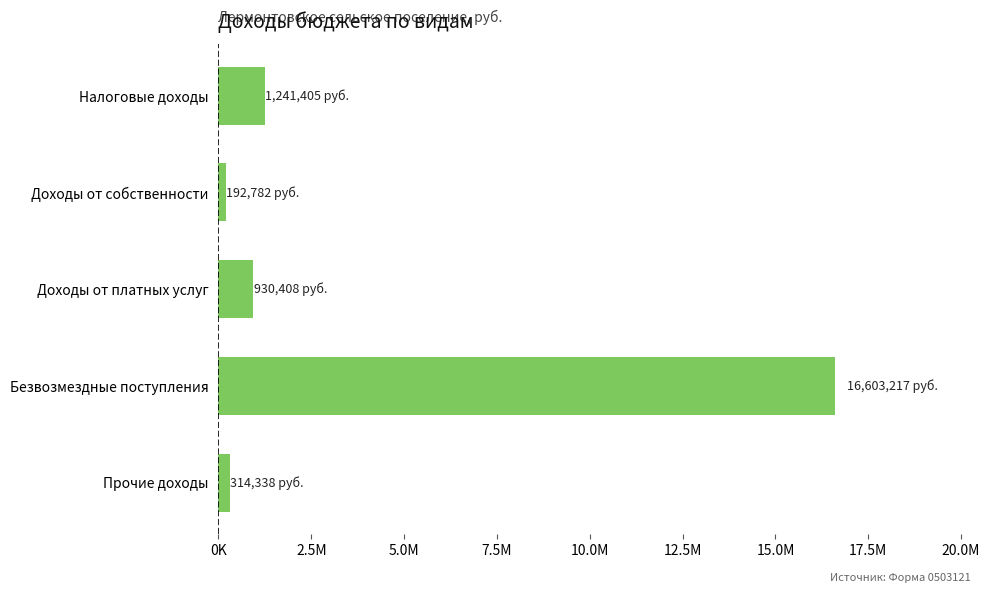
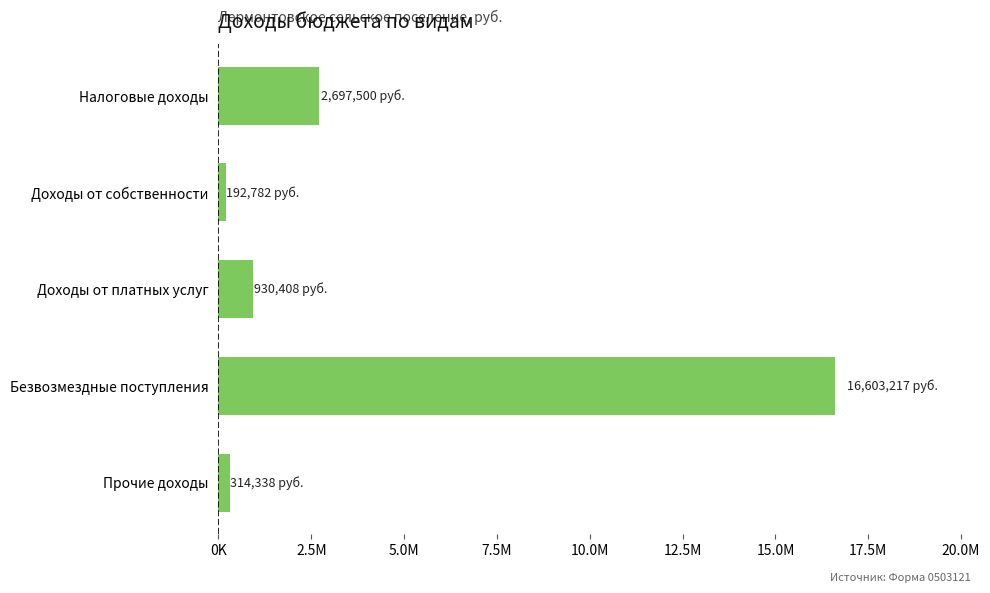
  {
-   "Налоговые доходы": "1,241,405",
+   "Налоговые доходы": "2,697,500",
    "Доходы от собственности": "192,782",
    "Доходы от платных услуг": "930,408",
    "Безвозмездные поступления": "16,603,217",
    "Прочие доходы": "314,338"
  }
